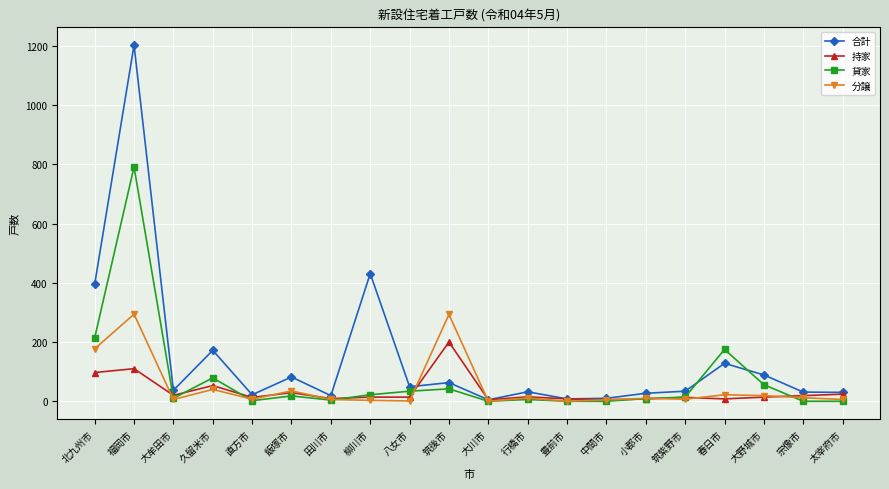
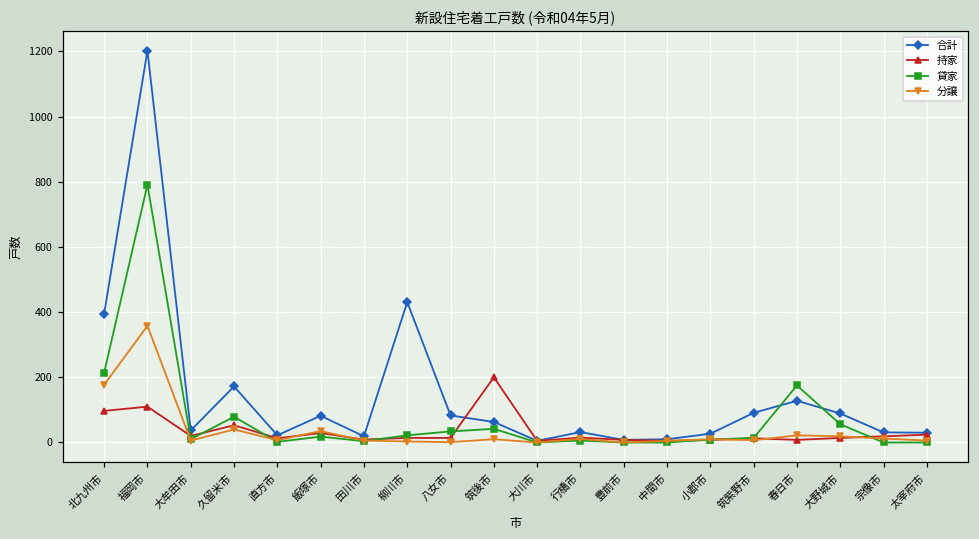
  {
    "合計": {
      "北九州市": 400,
      "福岡市": 1200,
      "大牟田市": 40,
      "久留米市": 170,
      "直方市": 20,
      "飯塚市": 80,
      "田川市": 20,
      "柳川市": 430,
-     "八女市": 50,
+     "八女市": 80,
      "筑後市": 60,
      "行橋市": 30,
      "小郡市": 30,
-     "筑紫野市": 30,
+     "筑紫野市": 90,
      "春日市": 130,
      "大野城市": 90,
      "宗像市": 30
    },
    "持家": {
      "北九州市": 100,
      "福岡市": 110,
      "大牟田市": 20,
      "久留米市": 50,
      "八女市": 10,
      "筑後市": 200,
      "春日市": 10
    },
    "貸家": {
      "北九州市": 210,
      "福岡市": 790,
      "久留米市": 80,
      "飯塚市": 20,
      "八女市": 30,
      "筑後市": 40,
      "春日市": 180,
      "大野城市": 60,
      "宗像市": 0
    },
    "分譲": {
      "北九州市": 180,
-     "福岡市": 290,
+     "福岡市": 360,
      "久留米市": 40,
      "柳川市": 0,
      "八女市": 0,
-     "筑後市": 290,
+     "筑後市": 10,
      "春日市": 20
    }
  }
